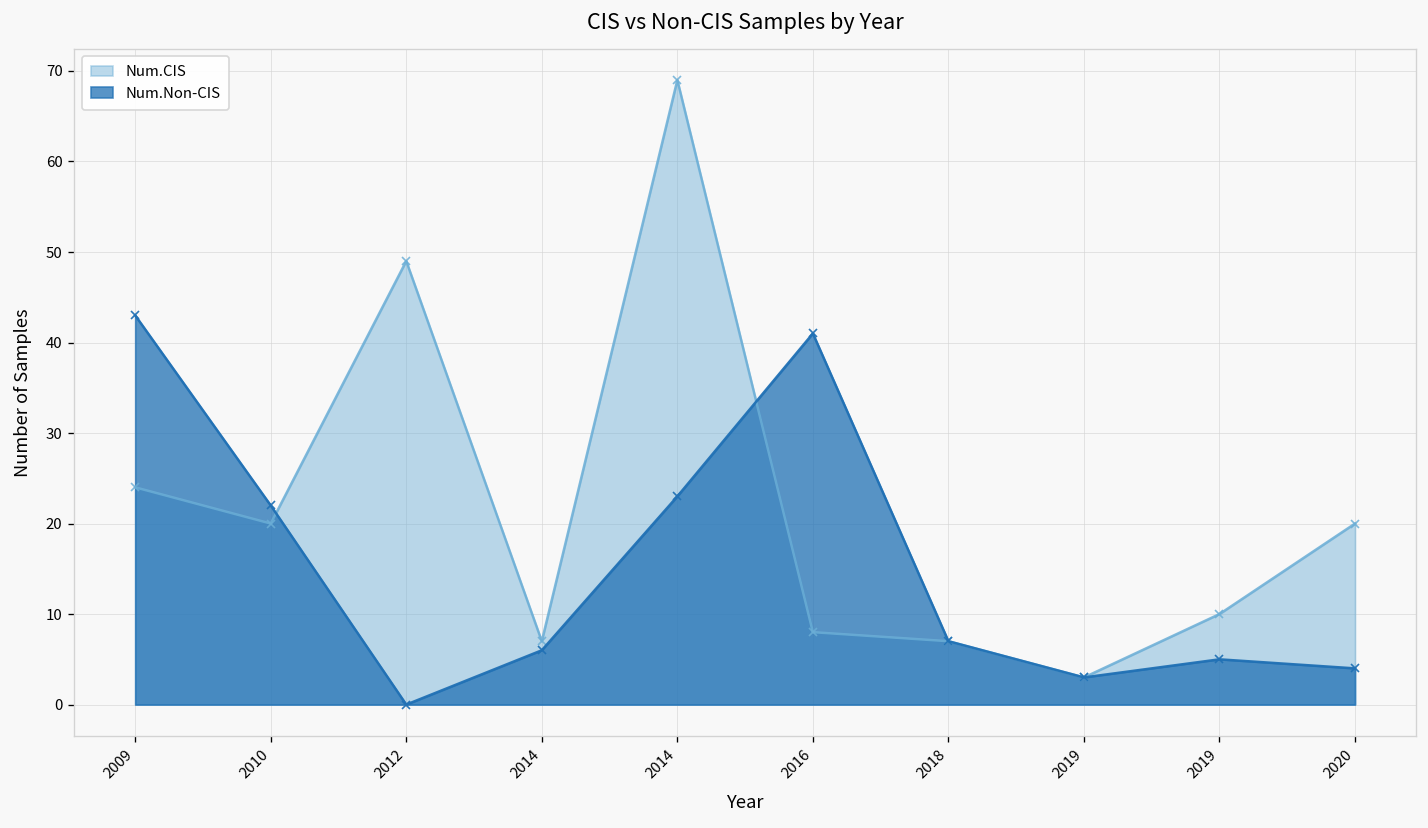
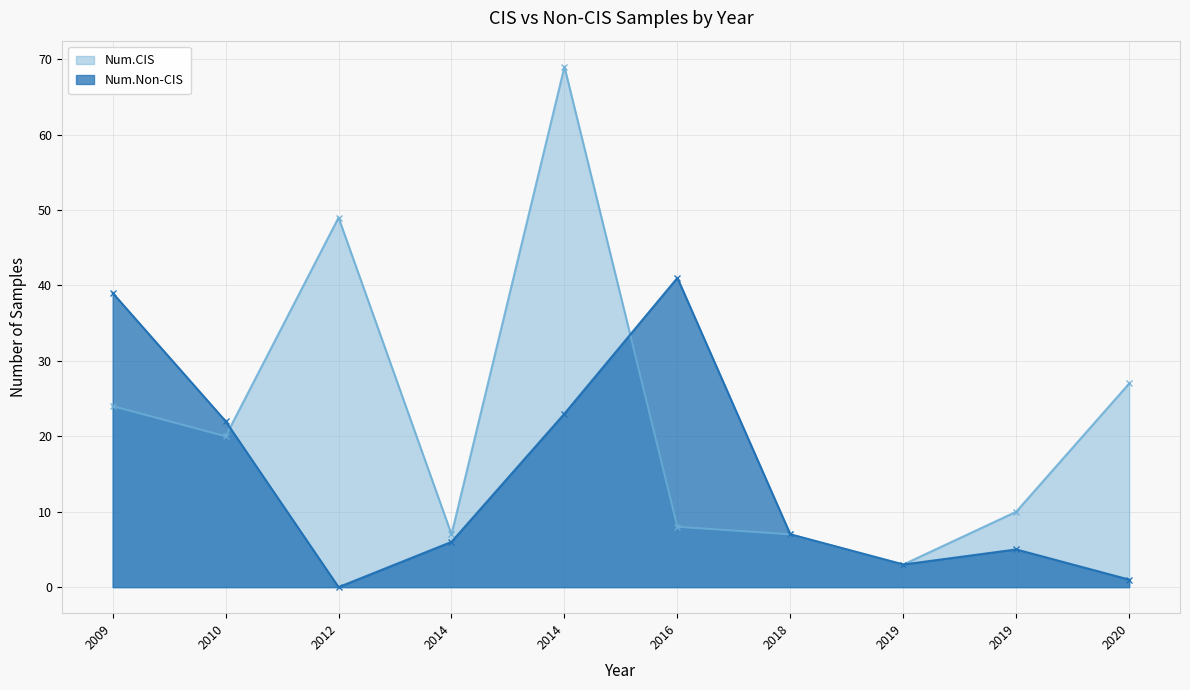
  {
    "Num.CIS": {
      "2009": 24,
      "2010": 20,
      "2012": 49,
      "2016": 8,
-     "2020": 20
+     "2020": 27
    },
    "Num.Non-CIS": {
-     "2009": 43,
+     "2009": 39,
      "2010": 22,
      "2012": 0,
      "2016": 41,
-     "2020": 4
+     "2020": 1
    }
  }
